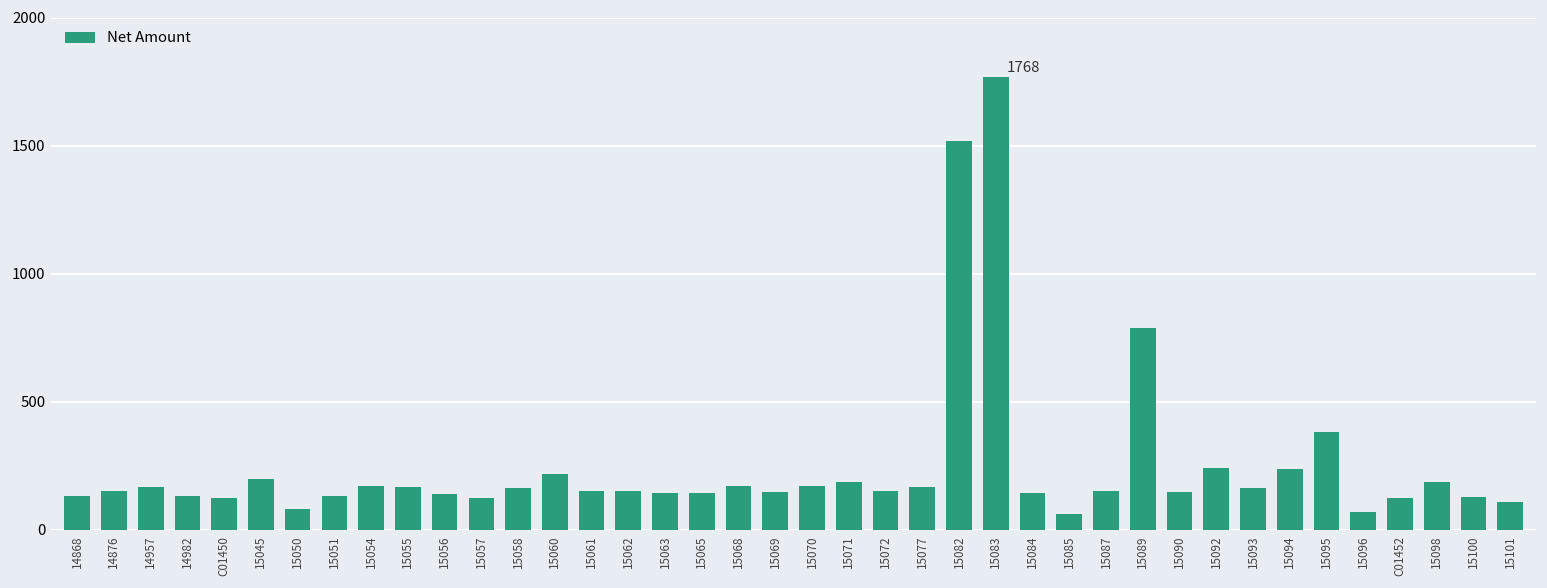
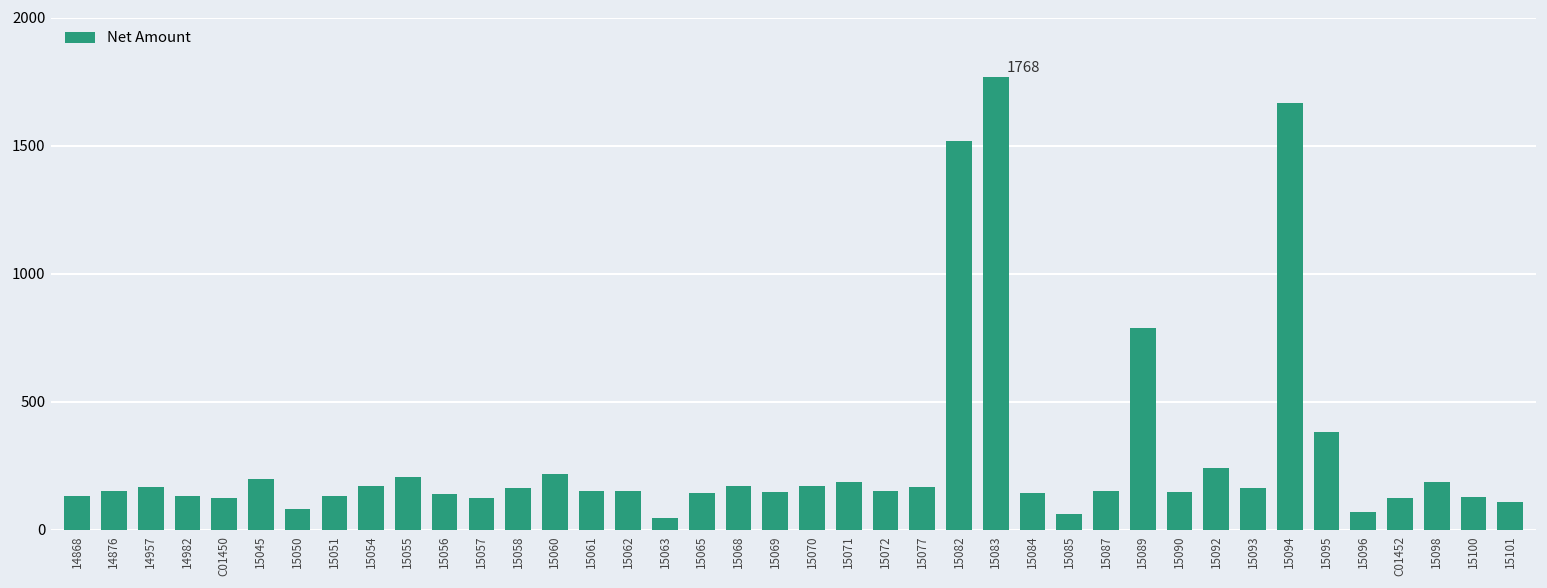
  {
    "14868": 130,
    "14876": 150,
    "14957": 170,
    "14982": 130,
    "C01450": 130,
    "15045": 200,
    "15050": 80,
    "15051": 130,
    "15054": 170,
-   "15055": 170,
+   "15055": 210,
    "15056": 140,
    "15057": 130,
    "15058": 160,
    "15060": 220,
    "15061": 150,
    "15062": 150,
-   "15063": 140,
+   "15063": 40,
    "15065": 140,
    "15068": 170,
    "15069": 150,
    "15070": 170,
    "15071": 190,
    "15072": 150,
    "15077": 170,
    "15082": 1520,
    "15084": 140,
    "15085": 60,
    "15087": 150,
    "15089": 790,
    "15090": 150,
    "15092": 240,
    "15093": 160,
-   "15094": 240,
+   "15094": 1670,
    "15095": 380,
    "15096": 70,
    "C01452": 120,
    "15098": 190,
    "15100": 130,
    "15101": 110
  }
